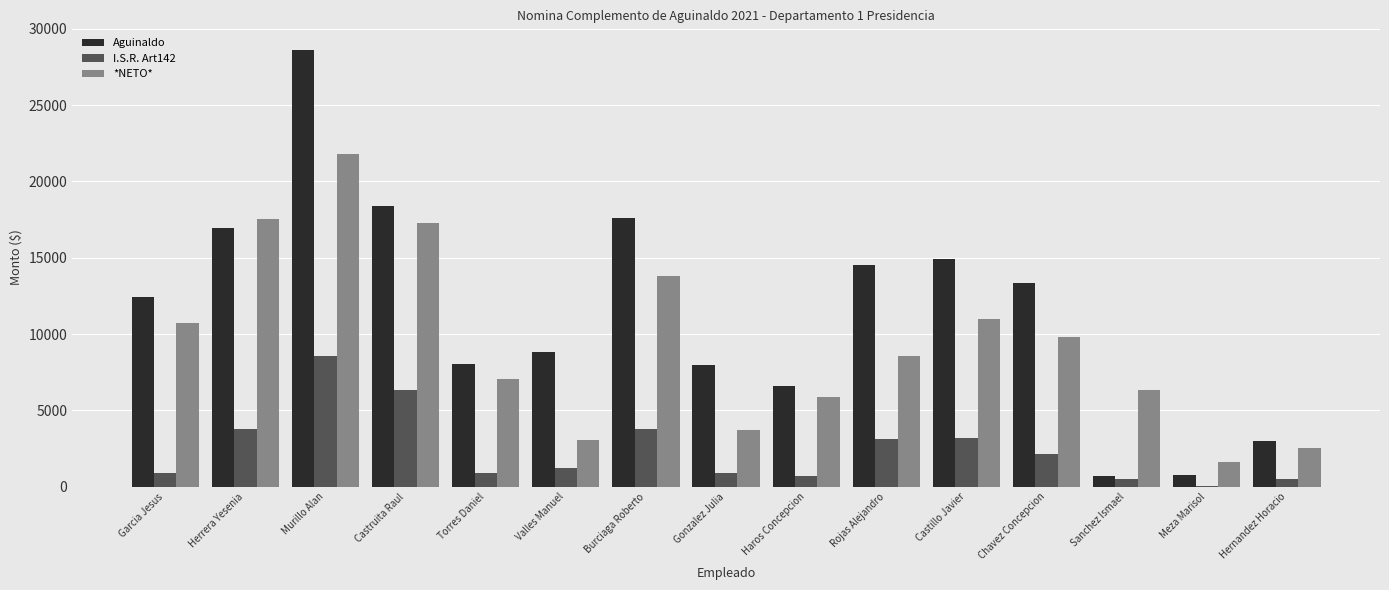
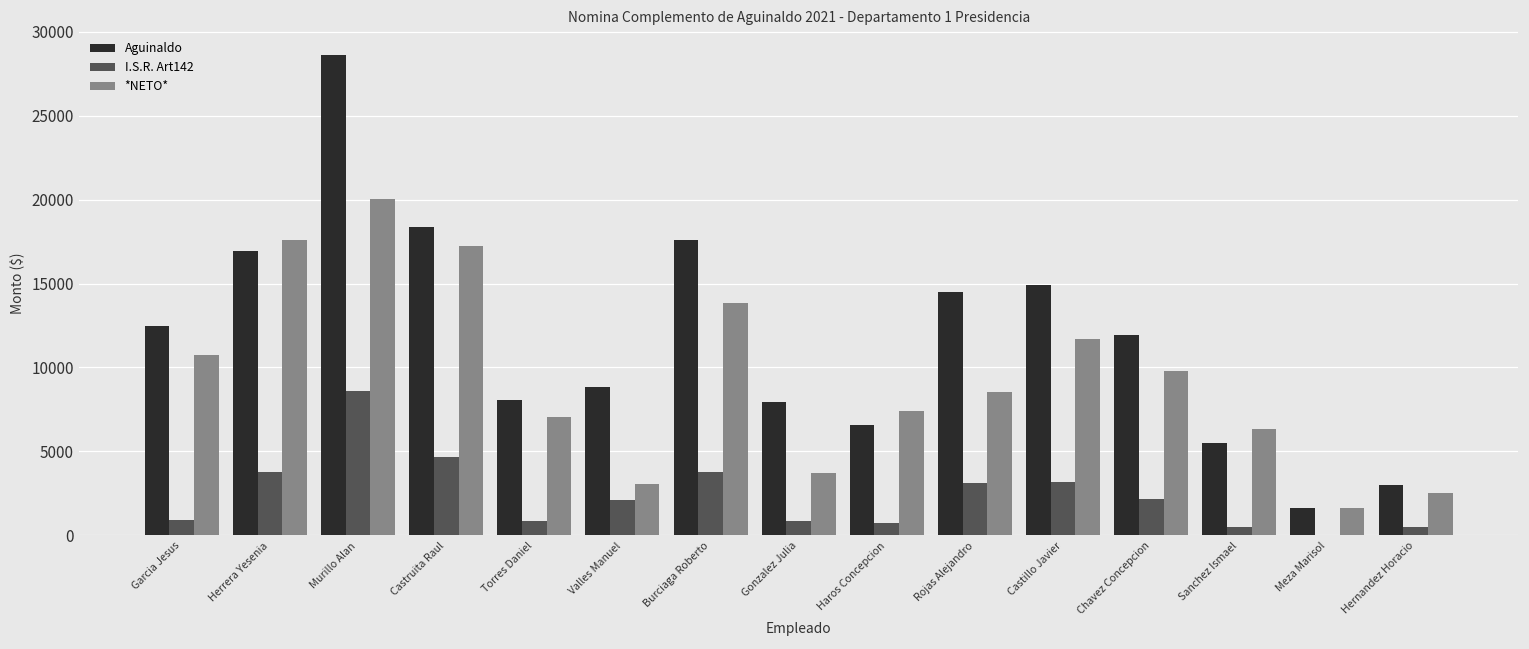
  {
    "Aguinaldo": {
      "Garcia Jesus": 12500,
      "Herrera Yesenia": 16900,
      "Murillo Alan": 28600,
      "Castruita Raul": 18400,
      "Torres Daniel": 8100,
      "Valles Manuel": 8800,
      "Burciaga Roberto": 17600,
      "Gonzalez Julia": 8000,
      "Haros Concepcion": 6600,
      "Rojas Alejandro": 14500,
      "Castillo Javier": 14900,
-     "Chavez Concepcion": 13400,
-     "Sanchez Ismael": 700,
-     "Meza Marisol": 700,
+     "Chavez Concepcion": 11900,
+     "Sanchez Ismael": 5500,
+     "Meza Marisol": 1600,
      "Hernandez Horacio": 3000
    },
    "I.S.R. Art142": {
      "Garcia Jesus": 900,
      "Herrera Yesenia": 3800,
      "Murillo Alan": 8600,
-     "Castruita Raul": 6300,
+     "Castruita Raul": 4700,
      "Torres Daniel": 900,
-     "Valles Manuel": 1300,
+     "Valles Manuel": 2100,
      "Burciaga Roberto": 3800,
      "Gonzalez Julia": 900,
      "Haros Concepcion": 700,
      "Rojas Alejandro": 3100,
      "Castillo Javier": 3200,
      "Chavez Concepcion": 2100,
      "Sanchez Ismael": 500,
      "Hernandez Horacio": 500
    },
    "*NETO*": {
      "Garcia Jesus": 10700,
      "Herrera Yesenia": 17600,
-     "Murillo Alan": 21800,
+     "Murillo Alan": 20000,
      "Castruita Raul": 17300,
      "Torres Daniel": 7000,
      "Valles Manuel": 3100,
      "Burciaga Roberto": 13800,
      "Gonzalez Julia": 3700,
-     "Haros Concepcion": 5900,
+     "Haros Concepcion": 7400,
      "Rojas Alejandro": 8500,
-     "Castillo Javier": 11000,
+     "Castillo Javier": 11700,
      "Chavez Concepcion": 9800,
      "Sanchez Ismael": 6300,
      "Meza Marisol": 1600,
      "Hernandez Horacio": 2500
    }
  }
